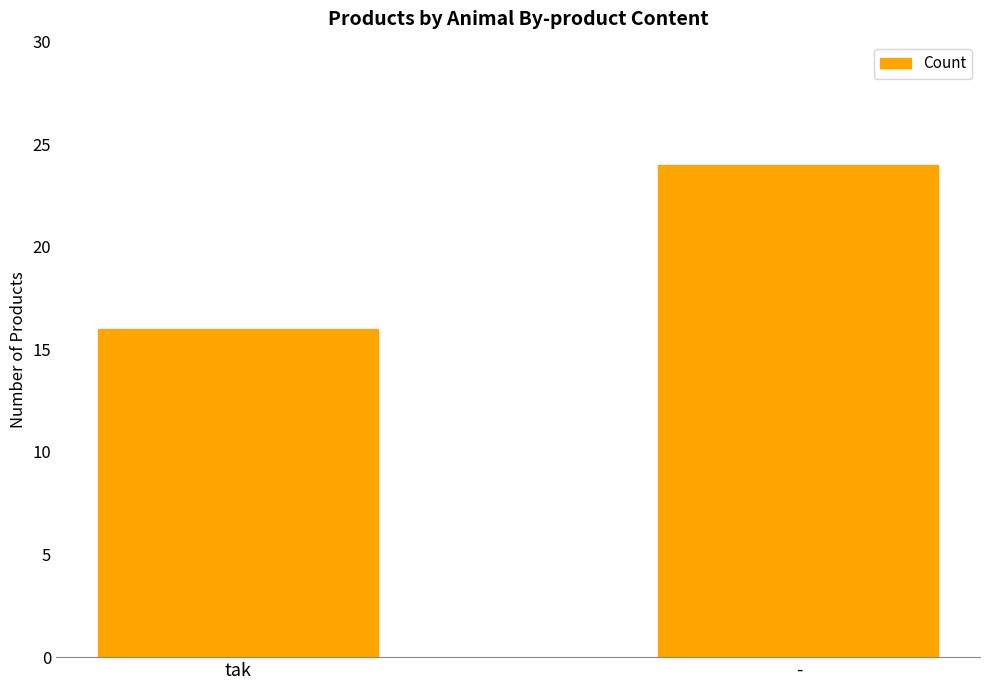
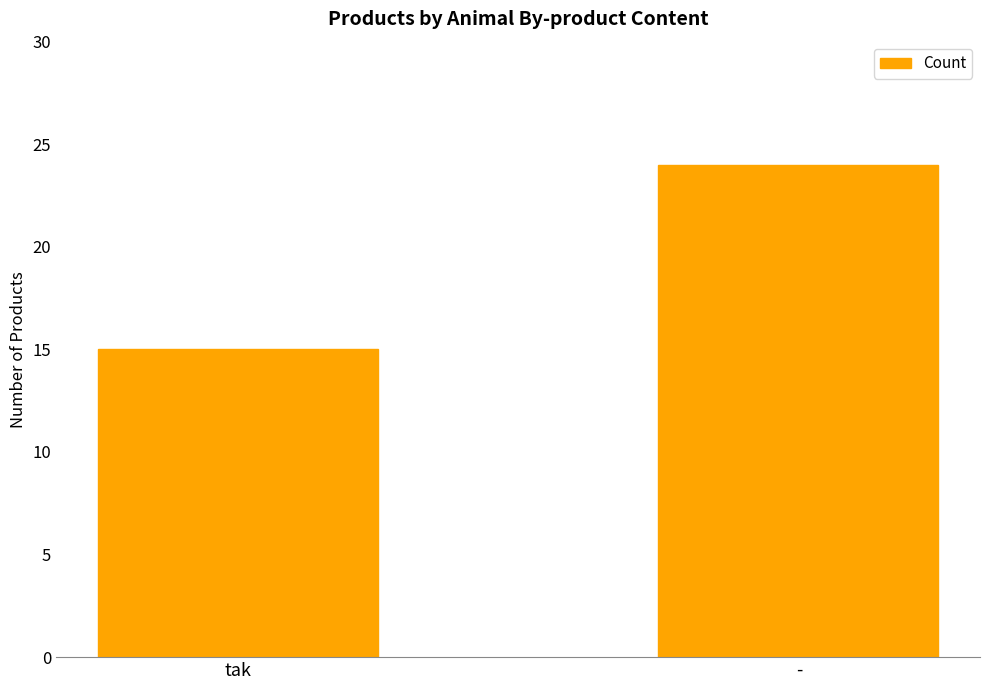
  {
-   "tak": 16,
+   "tak": 15,
    "-": 24
  }
